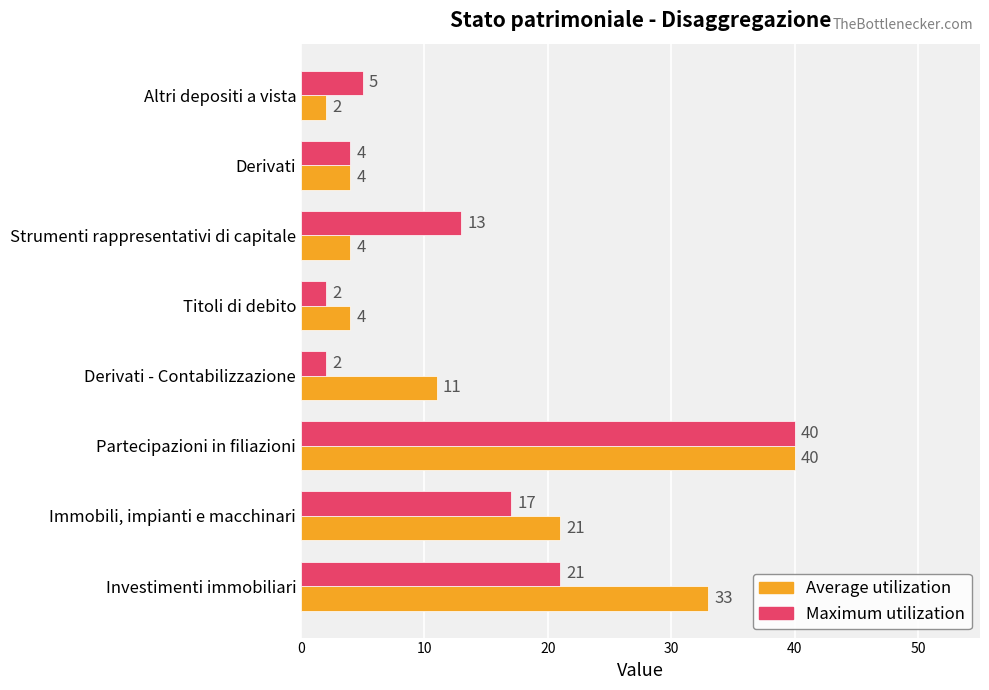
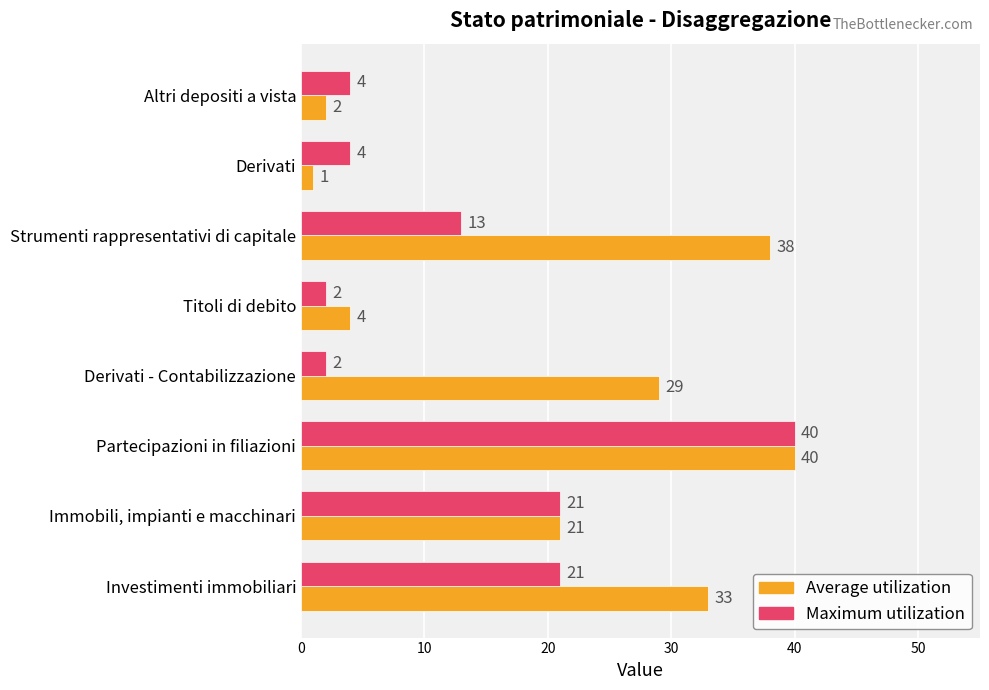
  {
    "Average utilization": {
      "Altri depositi a vista": 2,
-     "Derivati": 4,
-     "Strumenti rappresentativi di capitale": 4,
+     "Derivati": 1,
+     "Strumenti rappresentativi di capitale": 38,
      "Titoli di debito": 4,
-     "Derivati - Contabilizzazione": 11,
+     "Derivati - Contabilizzazione": 29,
      "Partecipazioni in filiazioni": 40,
      "Immobili, impianti e macchinari": 21,
      "Investimenti immobiliari": 33
    },
    "Maximum utilization": {
-     "Altri depositi a vista": 5,
+     "Altri depositi a vista": 4,
      "Derivati": 4,
      "Strumenti rappresentativi di capitale": 13,
      "Titoli di debito": 2,
      "Derivati - Contabilizzazione": 2,
      "Partecipazioni in filiazioni": 40,
-     "Immobili, impianti e macchinari": 17,
+     "Immobili, impianti e macchinari": 21,
      "Investimenti immobiliari": 21
    }
  }
